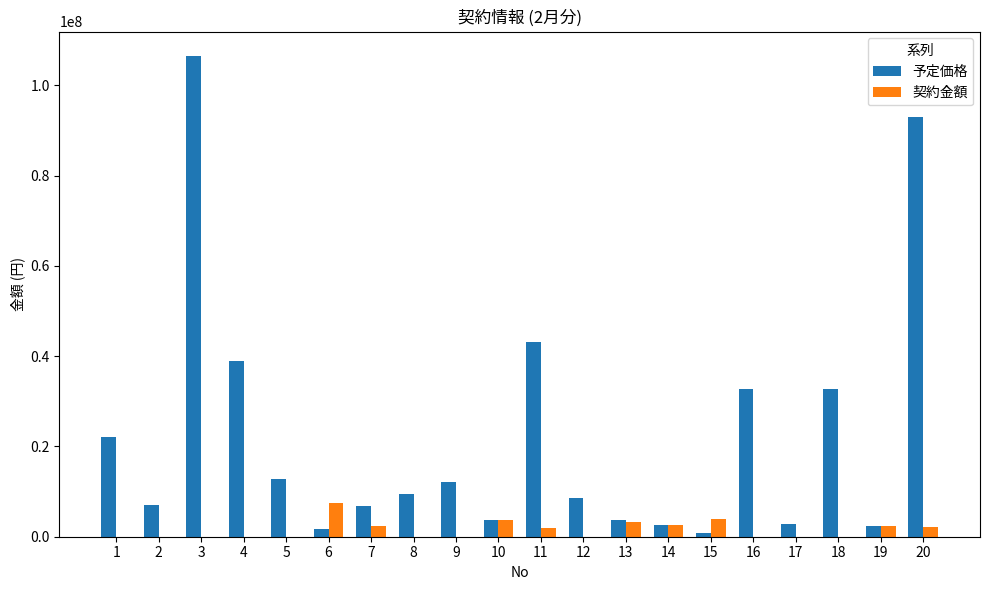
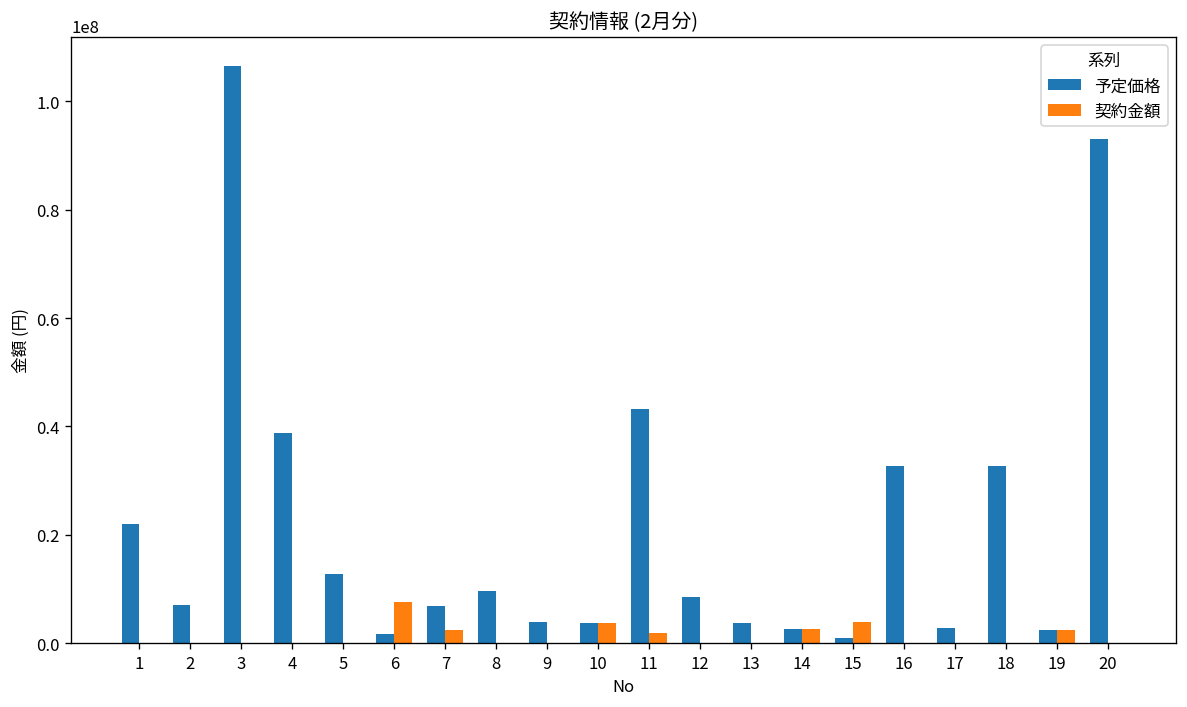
  {
    "予定価格": {
      "1": 22000000,
      "2": 7000000,
      "3": 107000000,
      "4": 39000000,
      "5": 13000000,
      "6": 2000000,
      "7": 7000000,
      "8": 10000000,
-     "9": 12000000,
+     "9": 4000000,
      "10": 4000000,
      "11": 43000000,
      "12": 8000000,
      "13": 4000000,
      "14": 3000000,
      "15": 1000000,
      "16": 33000000,
      "17": 3000000,
      "18": 33000000,
      "19": 2000000,
      "20": 93000000
    },
    "契約金額": {
      "1": 0,
      "2": 0,
      "3": 0,
      "4": 0,
      "5": 0,
      "6": 7000000,
      "7": 2000000,
      "8": 0,
      "9": 0,
      "10": 4000000,
      "11": 2000000,
      "12": 0,
-     "13": 3000000,
+     "13": 0,
      "14": 3000000,
      "15": 4000000,
      "16": 0,
      "17": 0,
      "18": 0,
      "19": 2000000,
-     "20": 2000000
+     "20": 0
    }
  }
